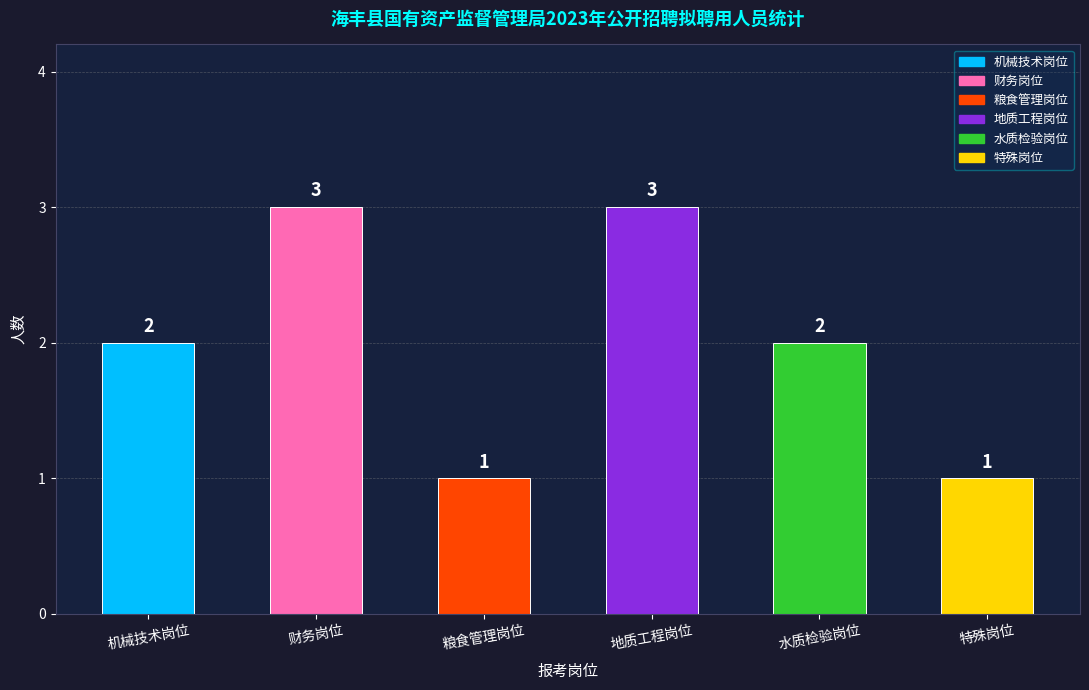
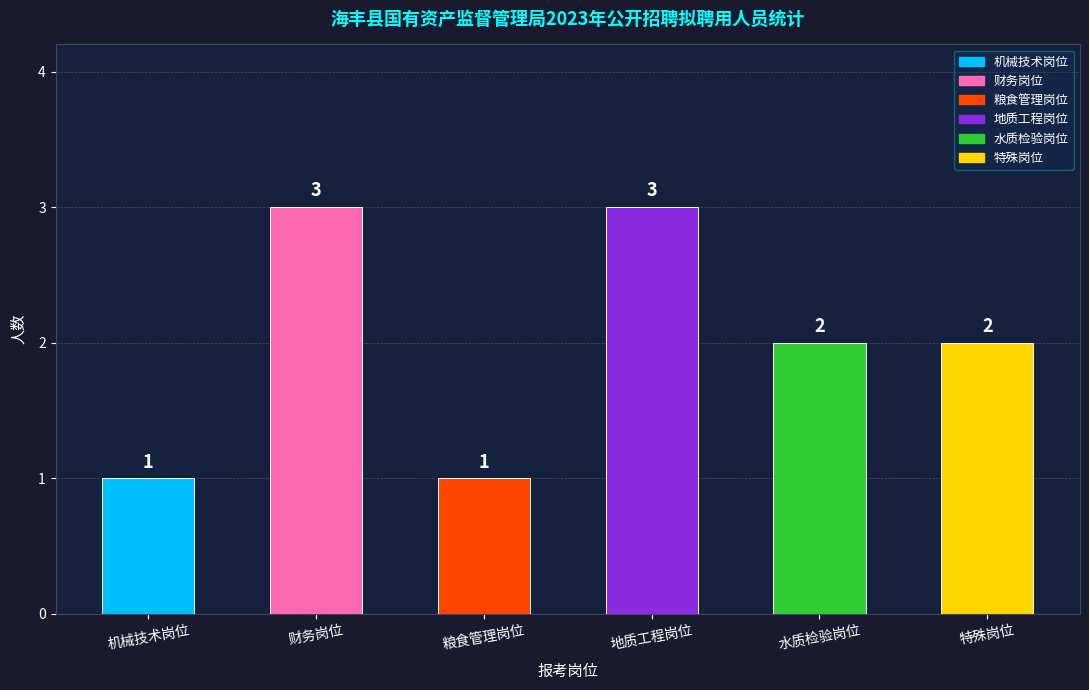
  {
-   "机械技术岗位": 2,
+   "机械技术岗位": 1,
    "财务岗位": 3,
    "粮食管理岗位": 1,
    "地质工程岗位": 3,
    "水质检验岗位": 2,
-   "特殊岗位": 1
+   "特殊岗位": 2
  }
